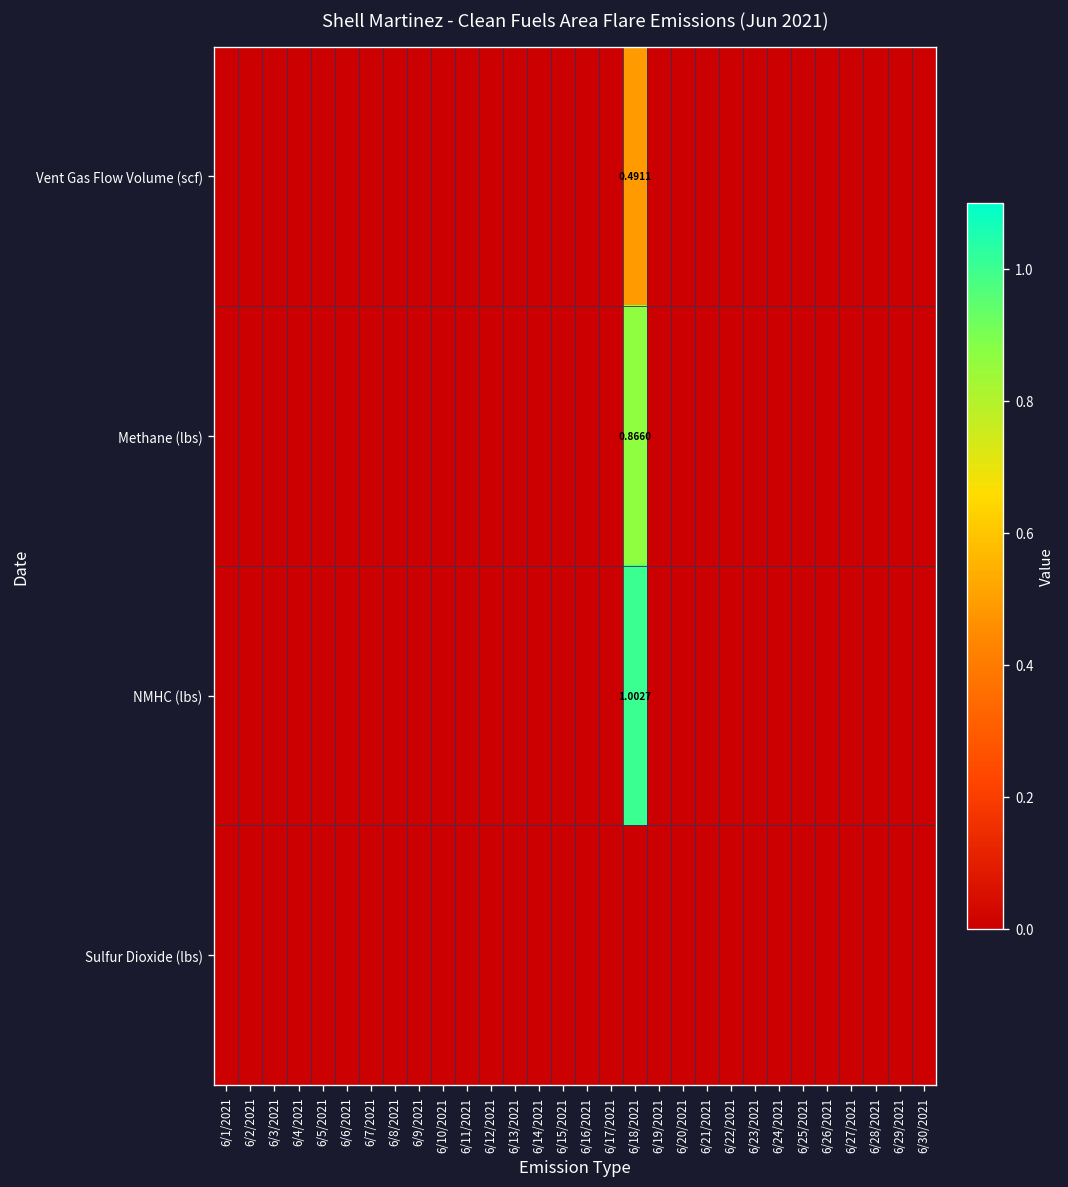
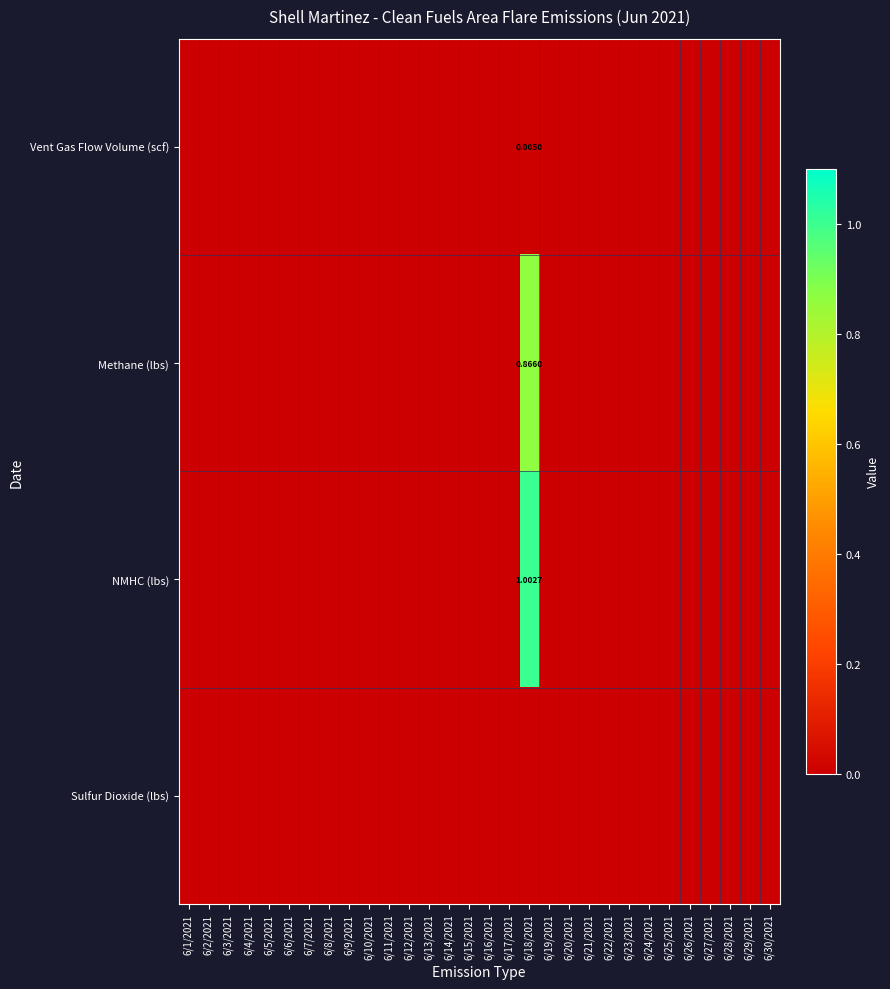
  {
    "Vent Gas Flow Volume (scf)": {
-     "6/18/2021": 0.4911
+     "6/18/2021": 0.0050
    },
    "Methane (lbs)": {
      "6/18/2021": 0.8660
    },
    "NMHC (lbs)": {
      "6/18/2021": 1.0027
    }
  }
